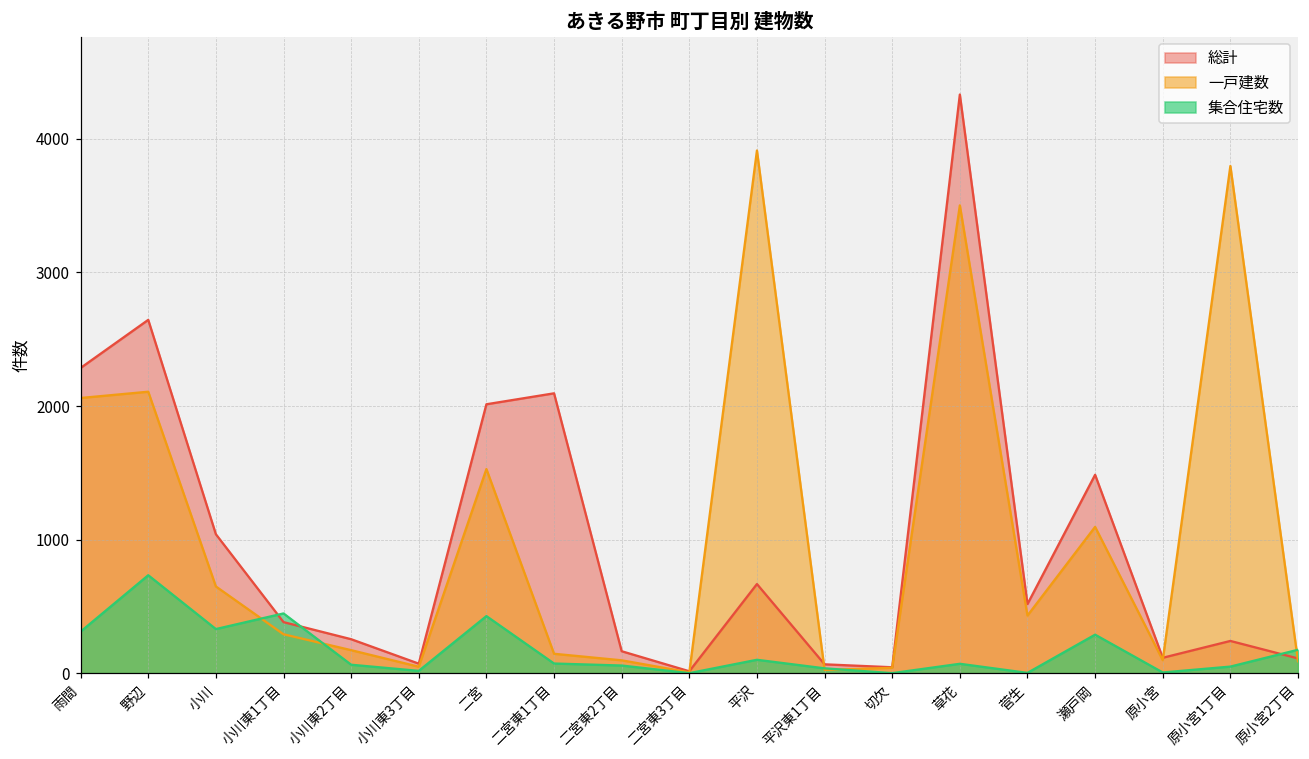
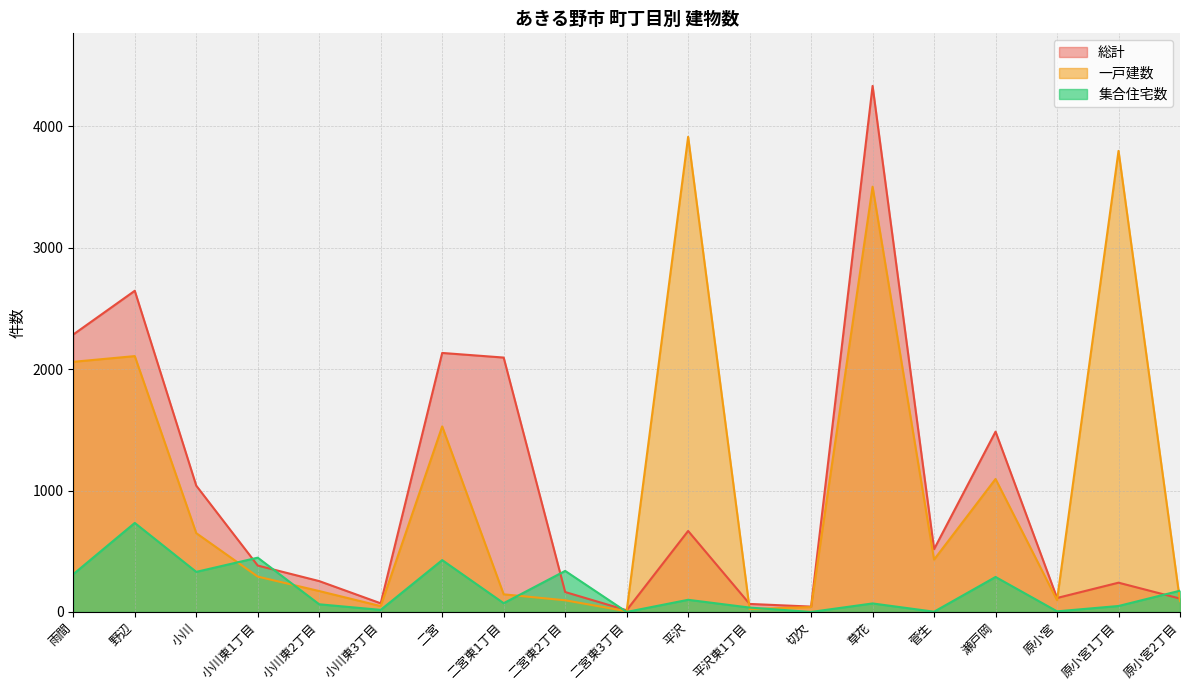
  {
    "総計": {
      "雨間": 2290,
      "野辺": 2650,
      "小川": 1040,
      "小川東1丁目": 380,
      "小川東2丁目": 250,
      "小川東3丁目": 70,
-     "二宮": 2010,
+     "二宮": 2130,
      "二宮東1丁目": 2100,
      "二宮東2丁目": 160,
      "平沢": 670,
      "平沢東1丁目": 70,
      "草花": 4330,
      "菅生": 520,
      "瀬戸岡": 1490,
      "原小宮1丁目": 240
    },
    "一戸建数": {
      "雨間": 2060,
      "野辺": 2110,
      "小川": 650,
      "小川東1丁目": 290,
      "小川東2丁目": 170,
      "小川東3丁目": 50,
      "二宮": 1530,
      "二宮東1丁目": 150,
      "二宮東2丁目": 100,
      "平沢": 3910,
      "草花": 3500,
      "菅生": 430,
      "瀬戸岡": 1100,
      "原小宮1丁目": 3800
    },
    "集合住宅数": {
      "雨間": 310,
      "野辺": 730,
      "小川": 330,
      "小川東1丁目": 450,
      "小川東2丁目": 60,
      "小川東3丁目": 20,
      "二宮": 430,
      "二宮東1丁目": 70,
-     "二宮東2丁目": 60,
+     "二宮東2丁目": 340,
      "平沢": 100,
      "切欠": 0,
      "草花": 70,
      "菅生": 0,
      "瀬戸岡": 290,
      "原小宮": 10,
      "原小宮1丁目": 50,
      "原小宮2丁目": 180
    }
  }
